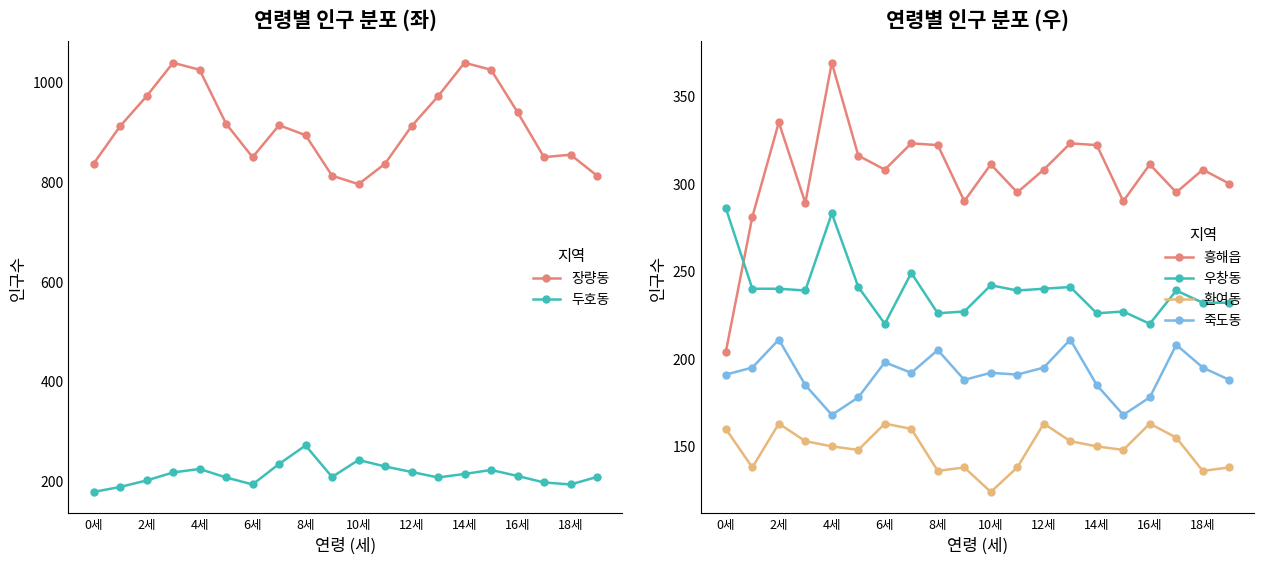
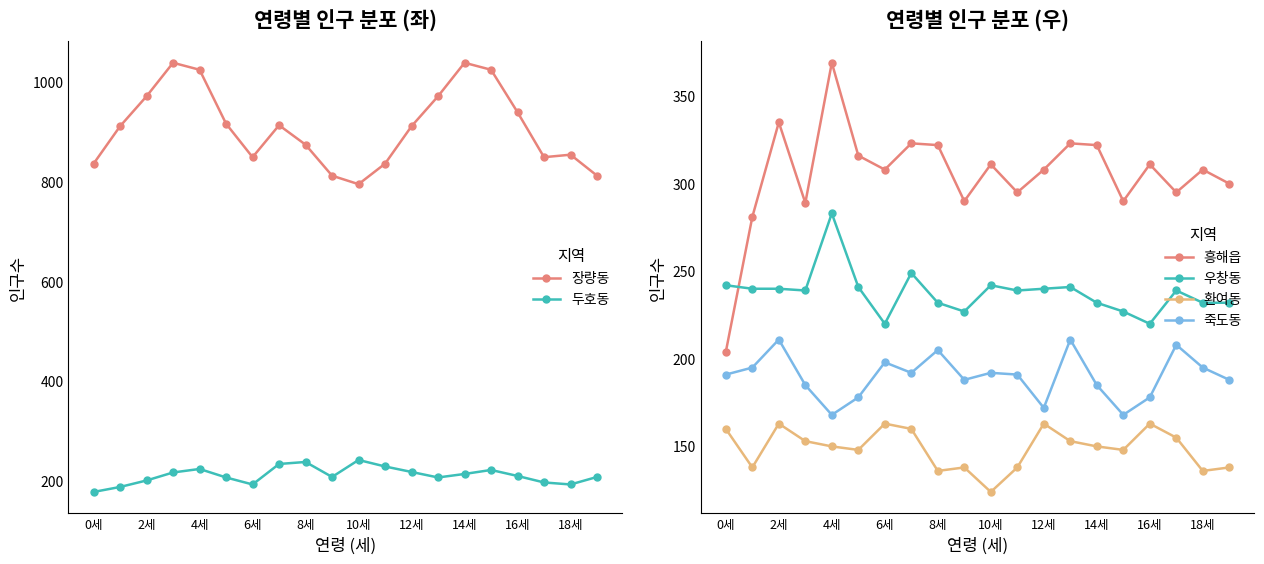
  {
    "연령별 인구 분포 (좌)": {
      "장량동": {
        "0세": 840,
        "2세": 970,
        "4세": 1020,
        "6세": 850,
-       "8세": 890,
+       "8세": 870,
        "10세": 800,
        "12세": 910,
        "14세": 1040,
        "16세": 940,
        "18세": 850
      },
      "두호동": {
        "0세": 180,
        "2세": 200,
        "4세": 230,
        "6세": 190,
-       "8세": 270,
+       "8세": 240,
        "10세": 240,
        "12세": 220,
        "14세": 220,
        "16세": 210,
        "18세": 190
      }
    },
    "연령별 인구 분포 (우)": {
      "우창동": {
-       "0세": 286,
+       "0세": 242,
        "2세": 240,
        "4세": 283,
        "6세": 220,
-       "8세": 226,
+       "8세": 232,
        "10세": 242,
        "12세": 240,
-       "14세": 226,
+       "14세": 232,
        "16세": 220,
        "18세": 232
      },
      "죽도동": {
        "0세": 191,
        "2세": 211,
        "4세": 168,
        "6세": 198,
        "8세": 205,
        "10세": 192,
-       "12세": 195,
+       "12세": 172,
        "14세": 185,
        "16세": 178,
        "18세": 195
      }
    }
  }
